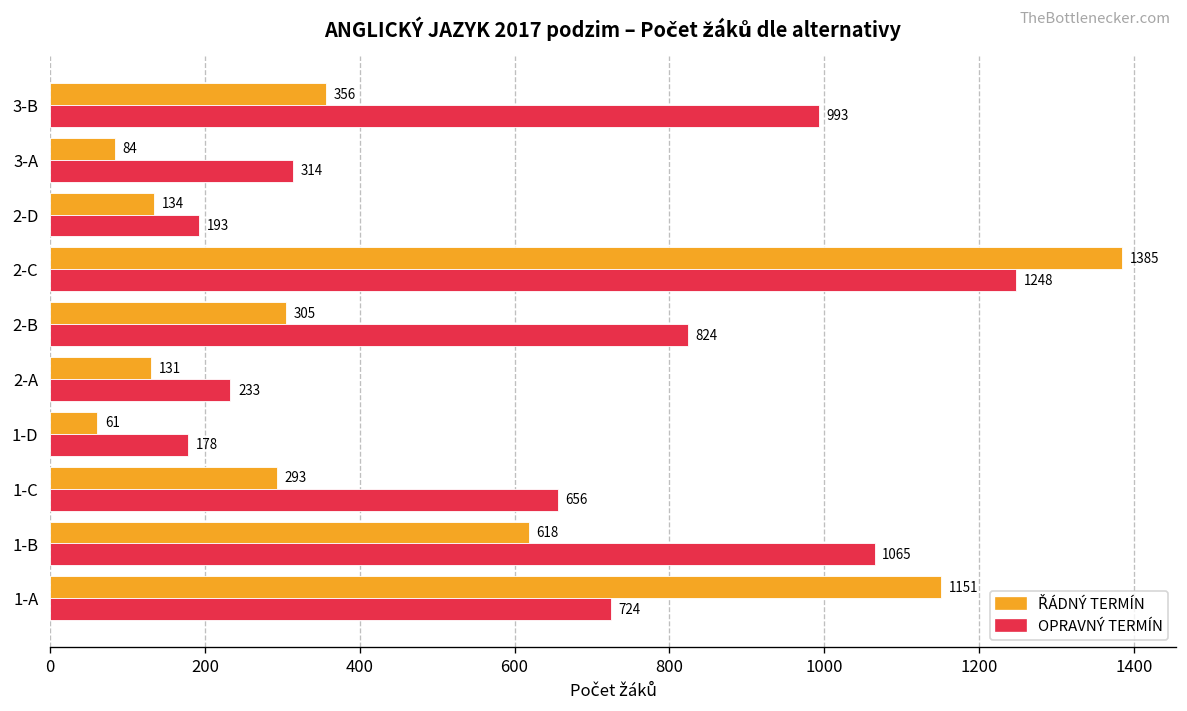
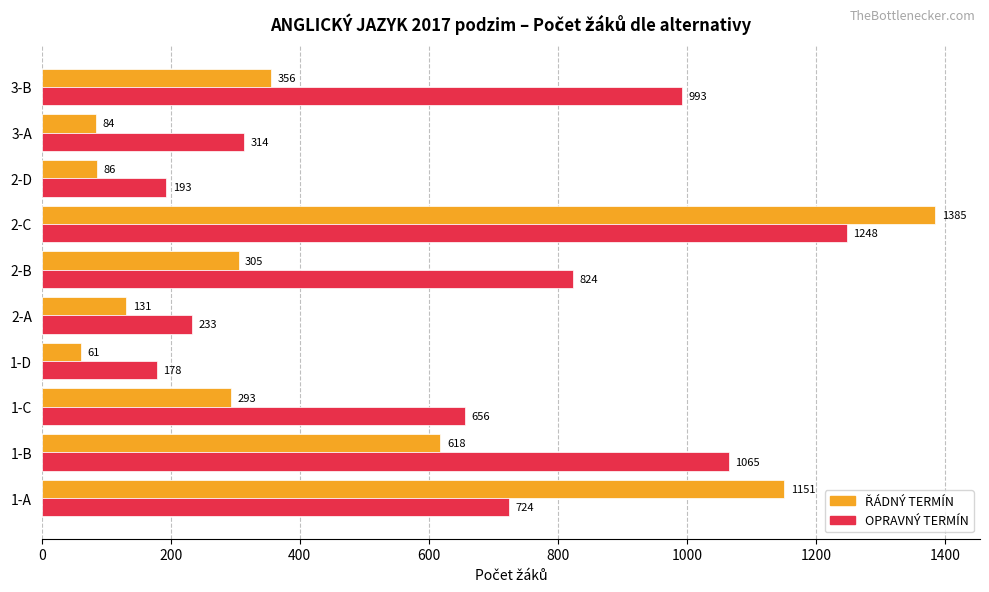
  {
    "ŘÁDNÝ TERMÍN": {
      "3-B": 356,
      "3-A": 84,
-     "2-D": 134,
+     "2-D": 86,
      "2-C": 1385,
      "2-B": 305,
      "2-A": 131,
      "1-D": 61,
      "1-C": 293,
      "1-B": 618,
      "1-A": 1151
    },
    "OPRAVNÝ TERMÍN": {
      "3-B": 993,
      "3-A": 314,
      "2-D": 193,
      "2-C": 1248,
      "2-B": 824,
      "2-A": 233,
      "1-D": 178,
      "1-C": 656,
      "1-B": 1065,
      "1-A": 724
    }
  }
